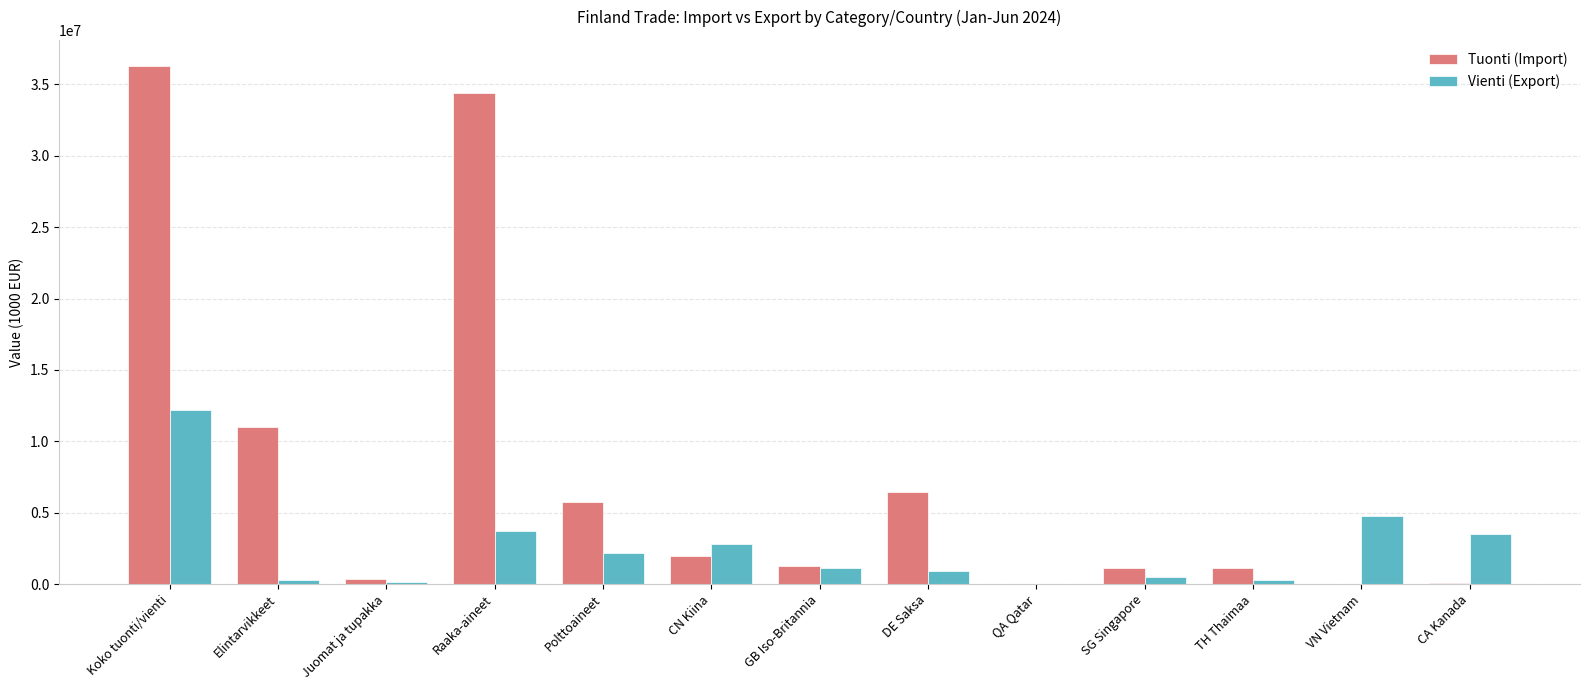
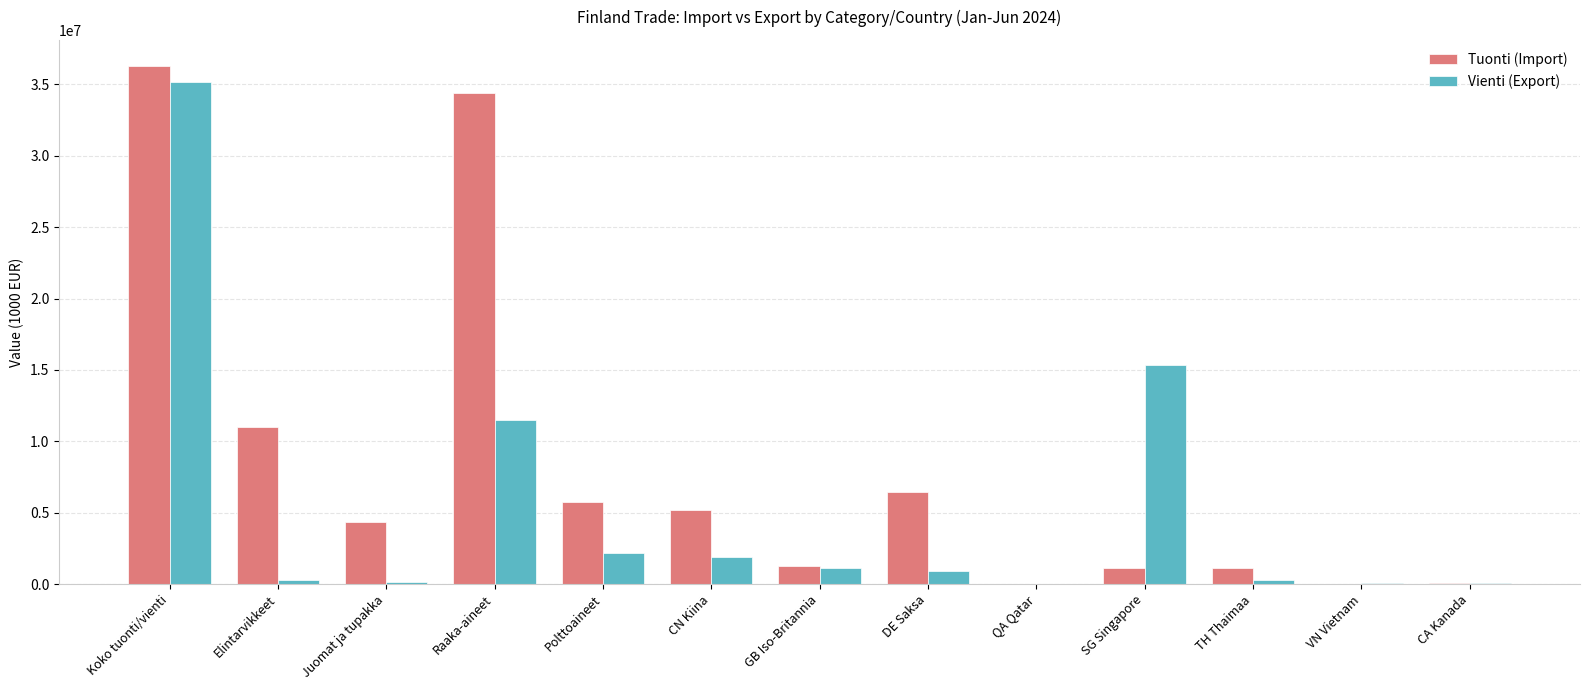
  {
    "Tuonti (Import)": {
      "Koko tuonti/vienti": 36300000,
      "Elintarvikkeet": 11000000,
-     "Juomat ja tupakka": 400000,
+     "Juomat ja tupakka": 4300000,
      "Raaka-aineet": 34400000,
      "Polttoaineet": 5800000,
-     "CN Kiina": 2000000,
+     "CN Kiina": 5200000,
      "GB Iso-Britannia": 1300000,
      "DE Saksa": 6400000,
      "SG Singapore": 1100000,
      "TH Thaimaa": 1200000
    },
    "Vienti (Export)": {
-     "Koko tuonti/vienti": 12200000,
+     "Koko tuonti/vienti": 35200000,
      "Elintarvikkeet": 300000,
-     "Raaka-aineet": 3700000,
+     "Raaka-aineet": 11500000,
      "Polttoaineet": 2200000,
-     "CN Kiina": 2800000,
+     "CN Kiina": 1900000,
      "GB Iso-Britannia": 1100000,
      "DE Saksa": 1000000,
-     "SG Singapore": 500000,
+     "SG Singapore": 15400000,
      "TH Thaimaa": 300000,
-     "VN Vietnam": 4800000,
-     "CA Kanada": 3500000
+     "VN Vietnam": 100000,
+     "CA Kanada": 100000
    }
  }
